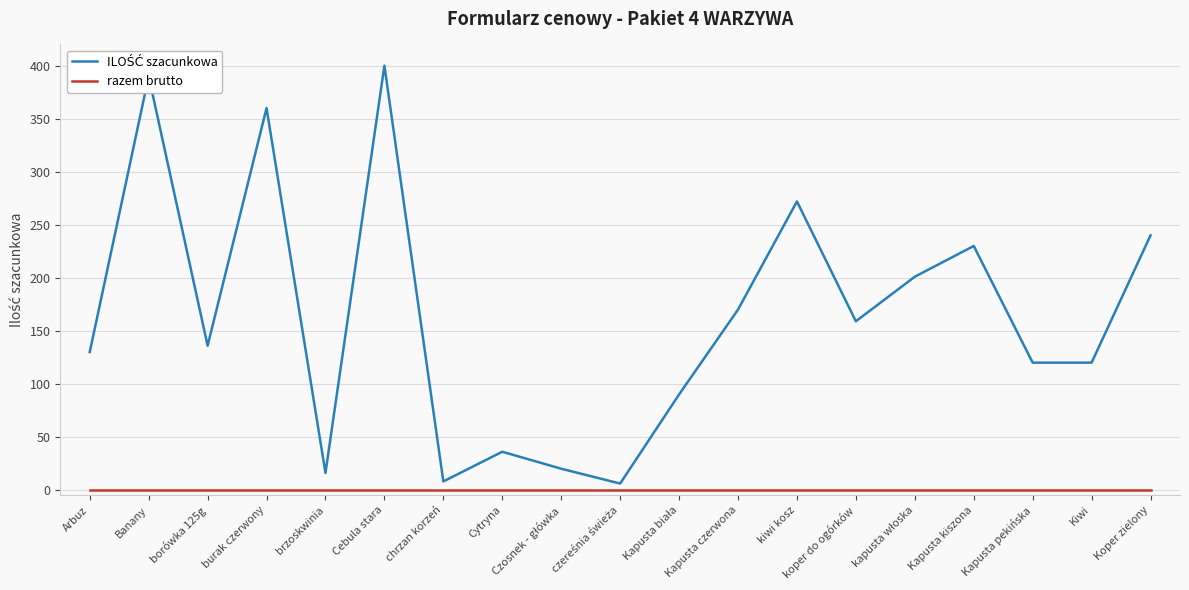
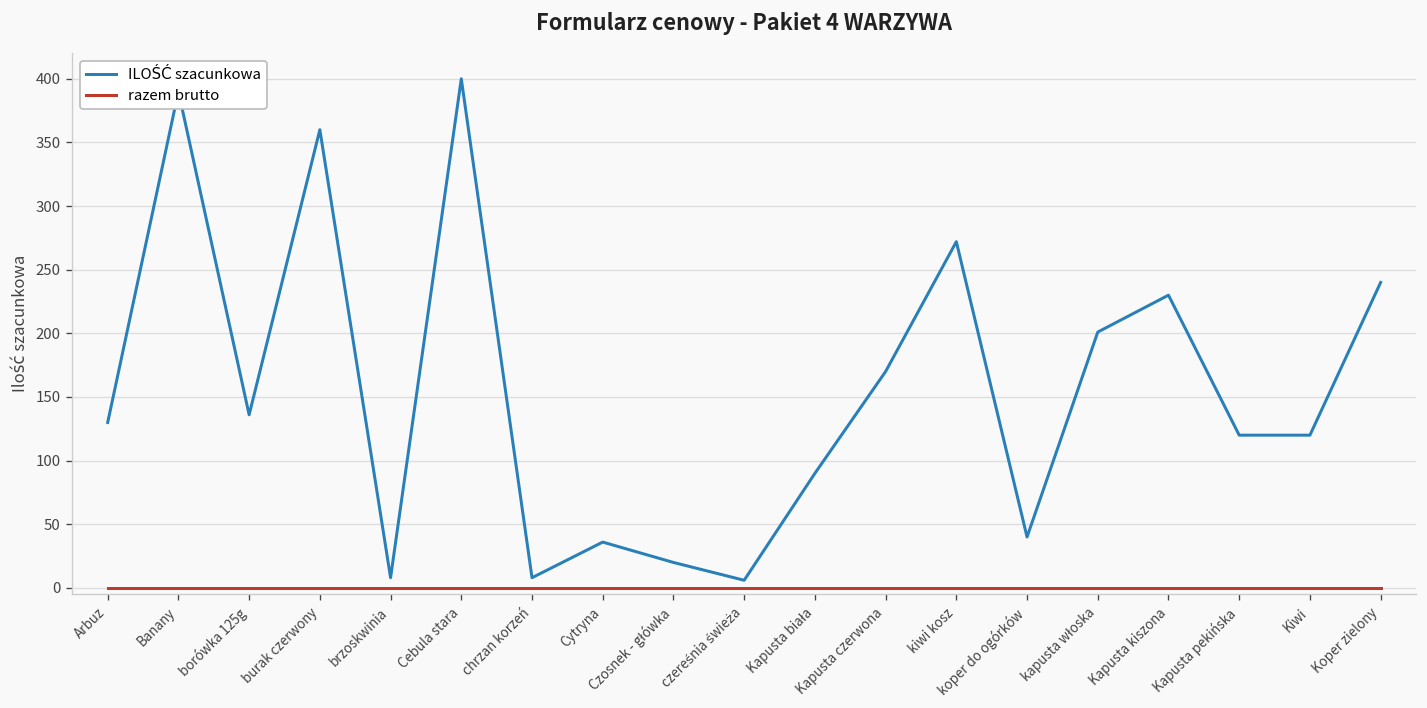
  {
    "ILOŚĆ szacunkowa": {
      "Arbuz": 130,
      "borówka 125g": 136,
      "burak czerwony": 360,
-     "brzoskwinia": 16,
+     "brzoskwinia": 8,
      "Cebula stara": 400,
      "chrzan korzeń": 8,
      "Cytryna": 36,
      "Czosnek - główka": 20,
      "czereśnia świeża": 6,
      "Kapusta biała": 90,
      "Kapusta czerwona": 170,
      "kiwi kosz": 272,
-     "koper do ogórków": 159,
+     "koper do ogórków": 40,
      "kapusta włoska": 201,
      "Kapusta kiszona": 230,
      "Kapusta pekińska": 120,
      "Kiwi": 120,
      "Koper zielony": 240
    },
    "razem brutto": {
      "Arbuz": 0,
      "Banany": 0,
      "borówka 125g": 0,
      "burak czerwony": 0,
      "brzoskwinia": 0,
      "Cebula stara": 0,
      "chrzan korzeń": 0,
      "Cytryna": 0,
      "Czosnek - główka": 0,
      "czereśnia świeża": 0,
      "Kapusta biała": 0,
      "Kapusta czerwona": 0,
      "kiwi kosz": 0,
      "koper do ogórków": 0,
      "kapusta włoska": 0,
      "Kapusta kiszona": 0,
      "Kapusta pekińska": 0,
      "Kiwi": 0,
      "Koper zielony": 0
    }
  }
